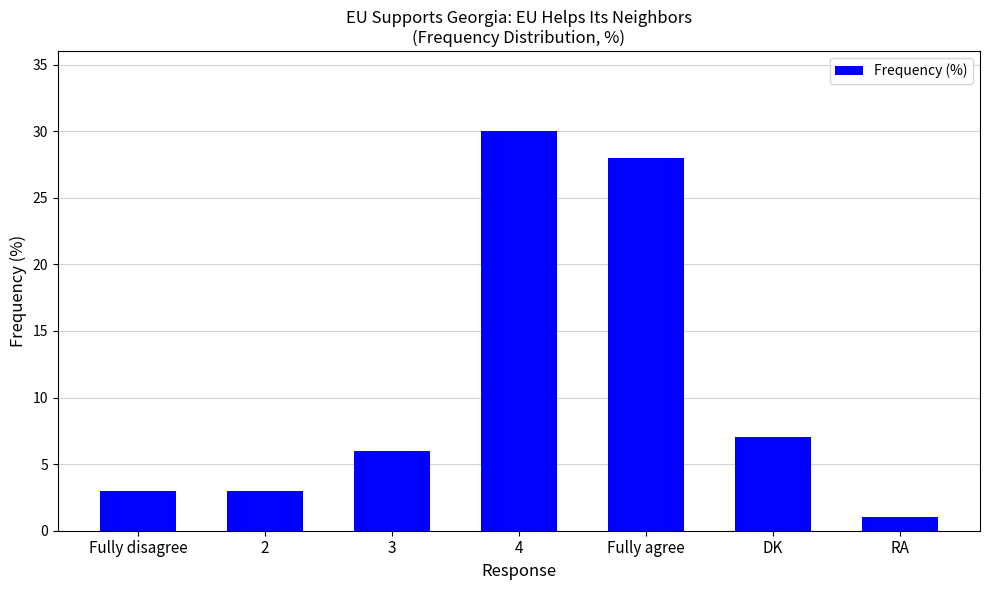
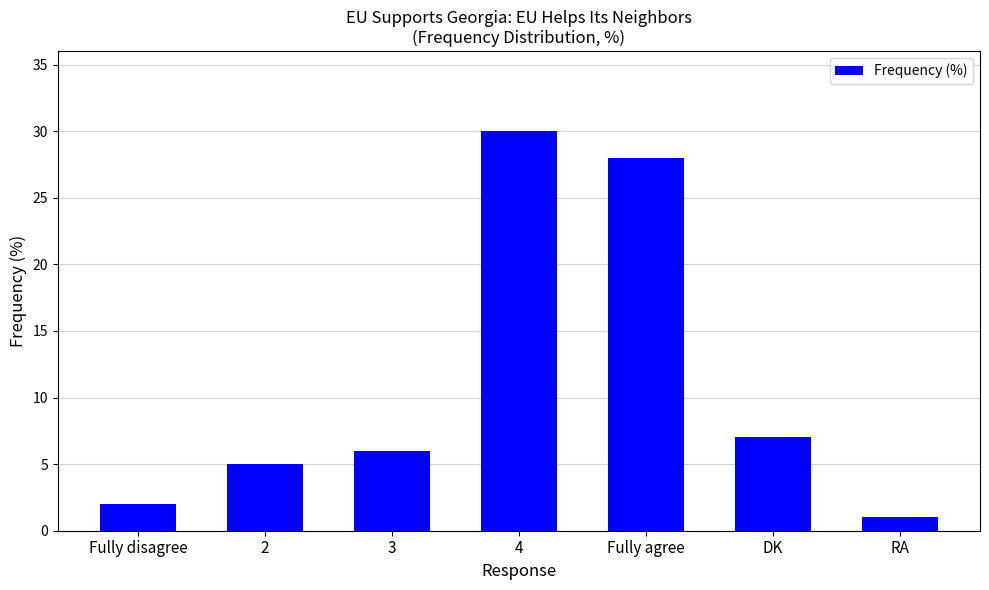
  {
-   "Fully disagree": 3,
-   "2": 3,
+   "Fully disagree": 2,
+   "2": 5,
    "3": 6,
    "4": 30,
    "Fully agree": 28,
    "DK": 7,
    "RA": 1
  }
